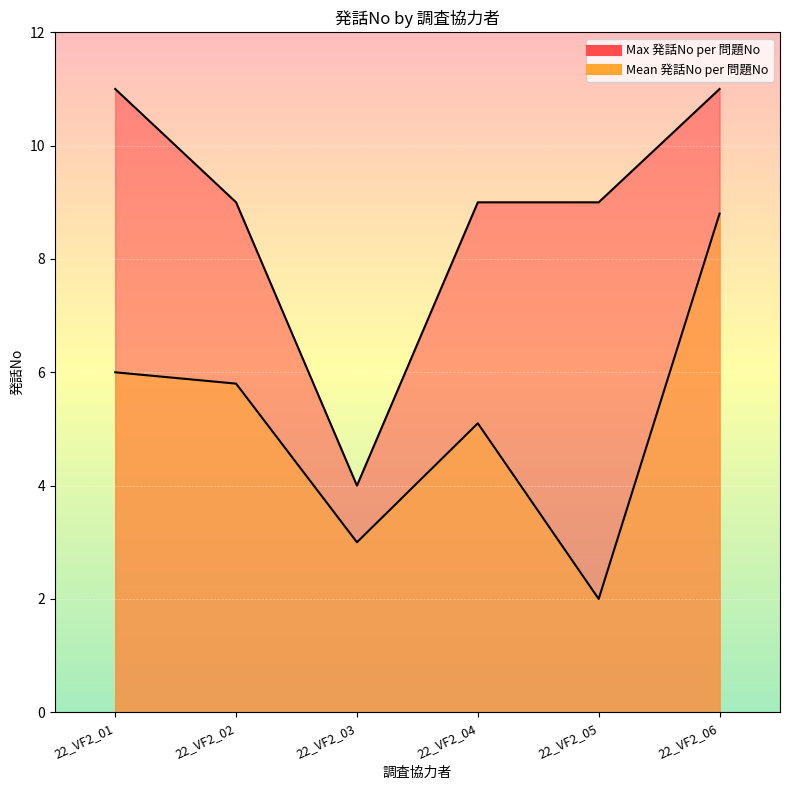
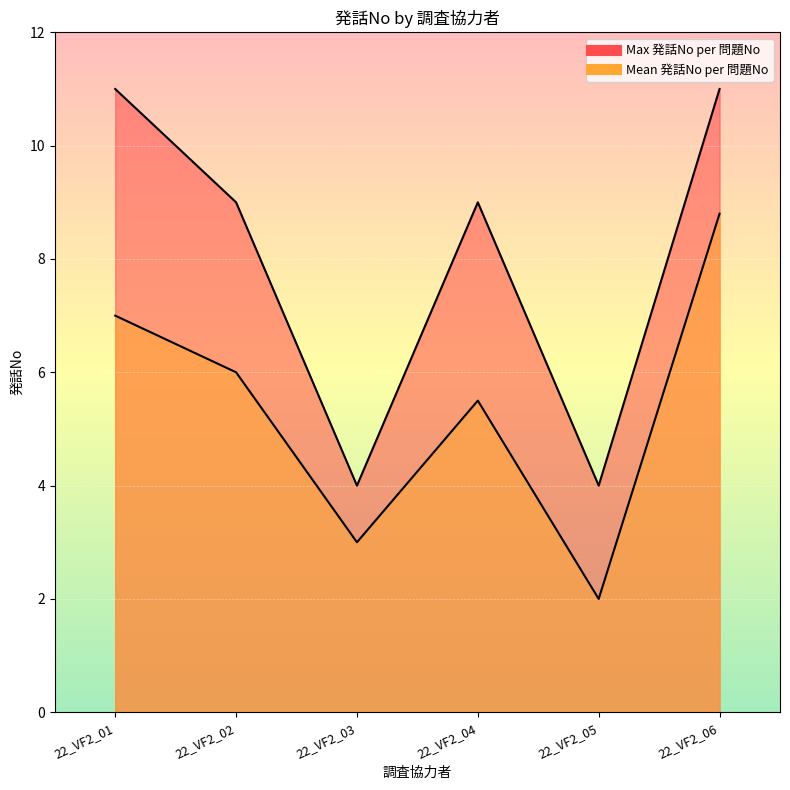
  {
    "Max 発話No per 問題No": {
      "22_VF2_01": 11,
      "22_VF2_02": 9,
      "22_VF2_03": 4,
      "22_VF2_04": 9,
-     "22_VF2_05": 9,
+     "22_VF2_05": 4,
      "22_VF2_06": 11
    },
    "Mean 発話No per 問題No": {
-     "22_VF2_01": 6,
-     "22_VF2_02": 5.8,
+     "22_VF2_01": 7,
+     "22_VF2_02": 6.0,
      "22_VF2_03": 3.0,
-     "22_VF2_04": 5.1,
+     "22_VF2_04": 5.5,
      "22_VF2_05": 2.0,
      "22_VF2_06": 8.8
    }
  }
